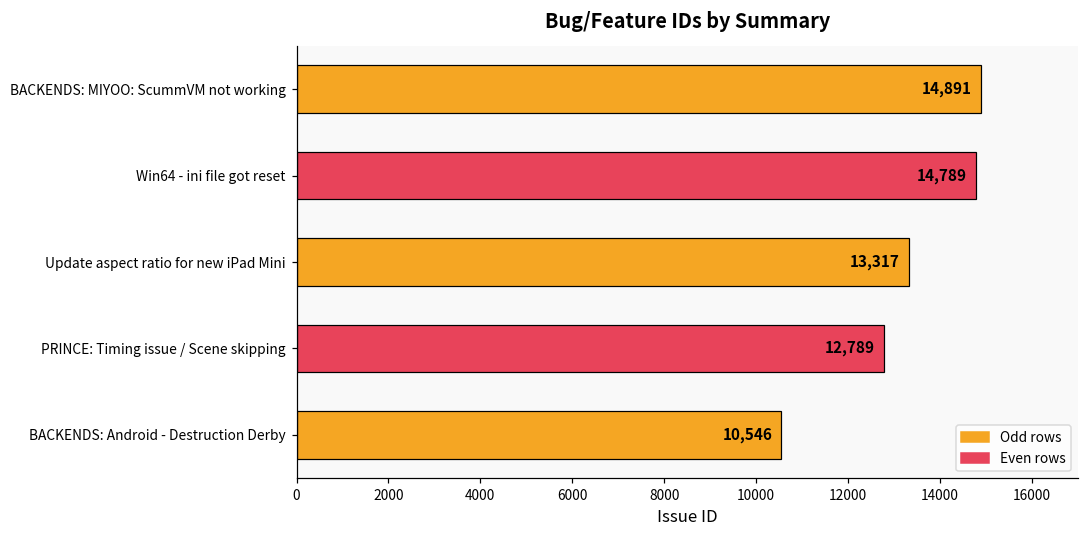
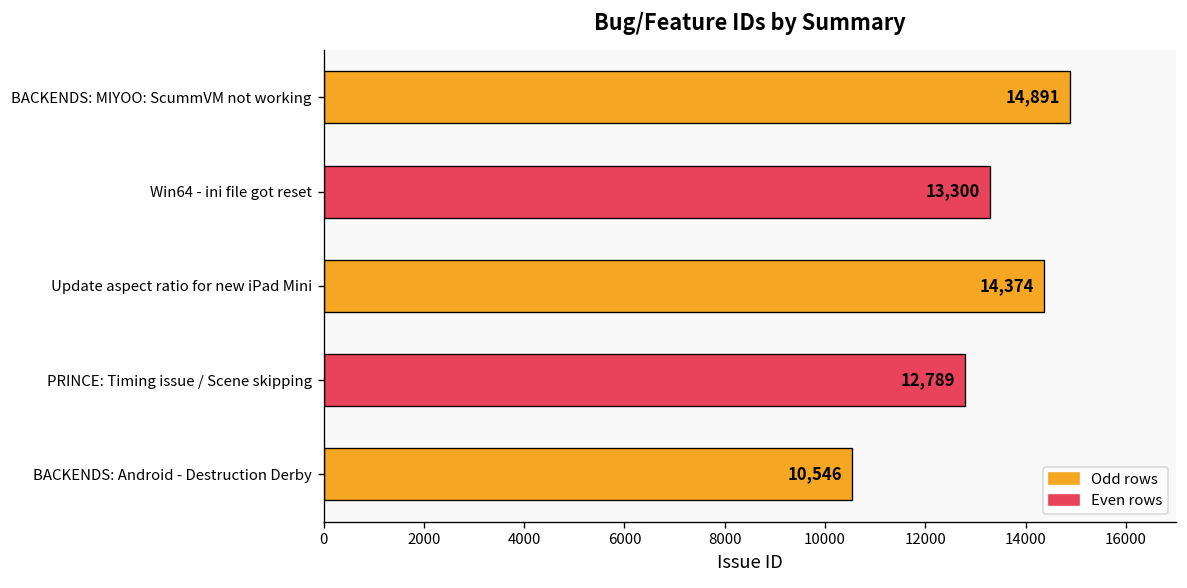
  {
    "BACKENDS: MIYOO: ScummVM not working": "14,891",
-   "Win64 - ini file got reset": "14,789",
-   "Update aspect ratio for new iPad Mini": "13,317",
+   "Win64 - ini file got reset": "13,300",
+   "Update aspect ratio for new iPad Mini": "14,374",
    "PRINCE: Timing issue / Scene skipping": "12,789",
    "BACKENDS: Android - Destruction Derby": "10,546"
  }
